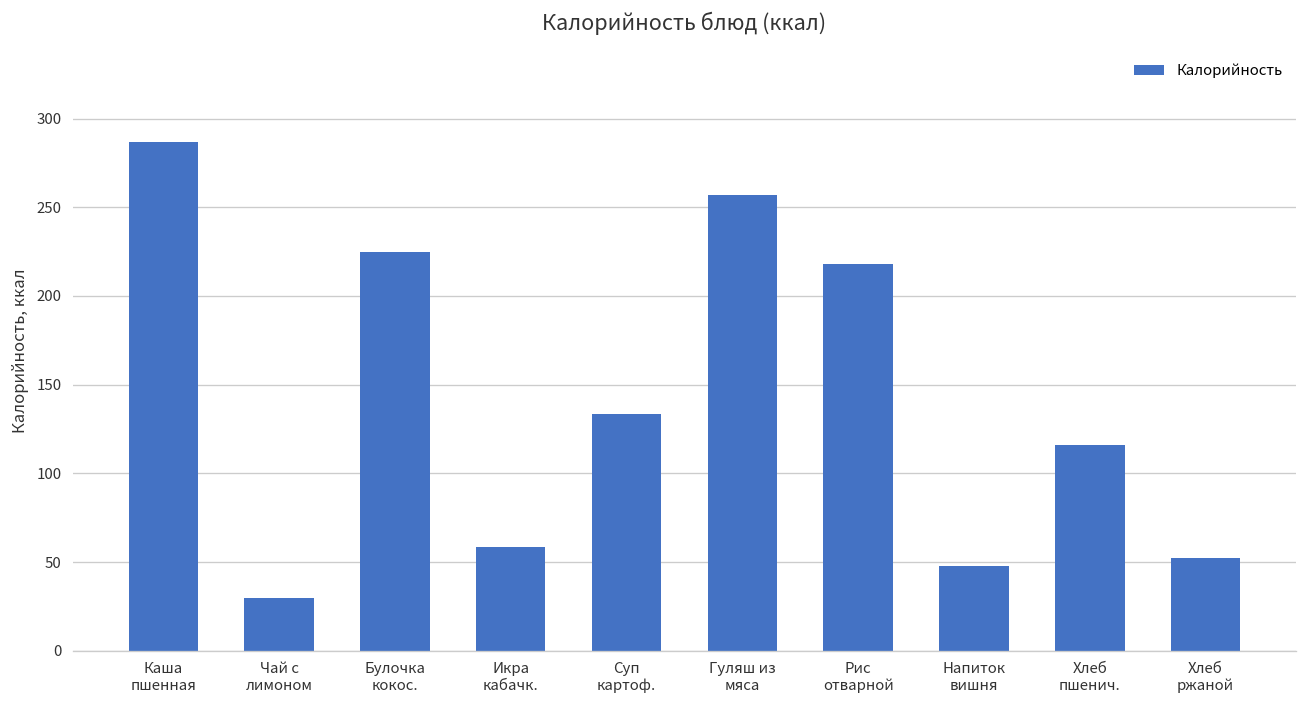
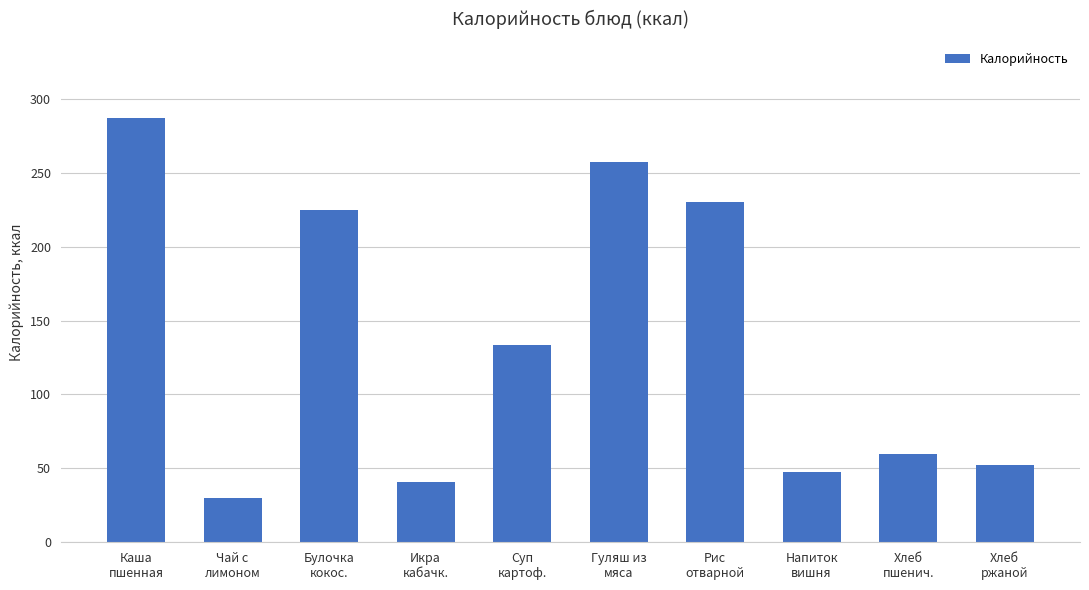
  {
    "Каша пшенная": 287,
    "Чай с лимоном": 30,
    "Булочка кокос.": 225,
-   "Икра кабачк.": 58,
+   "Икра кабачк.": 41,
    "Суп картоф.": 133,
    "Гуляш из мяса": 257,
-   "Рис отварной": 218,
+   "Рис отварной": 230,
    "Напиток вишня": 48,
-   "Хлеб пшенич.": 116,
+   "Хлеб пшенич.": 60,
    "Хлеб ржаной": 52
  }
